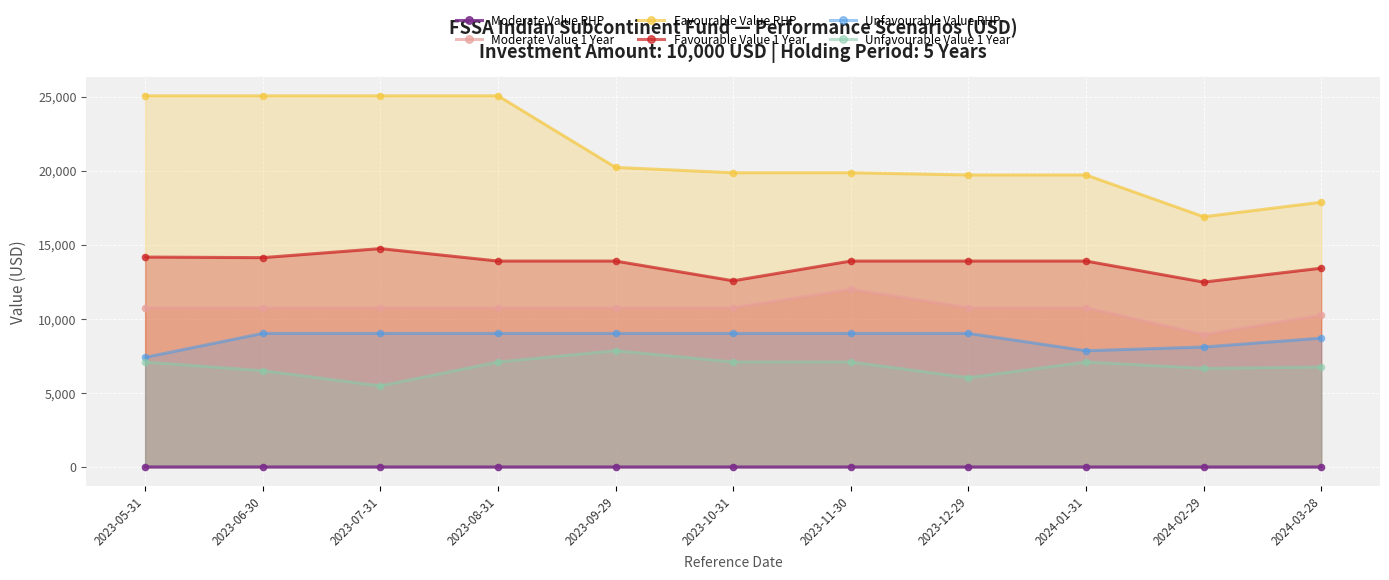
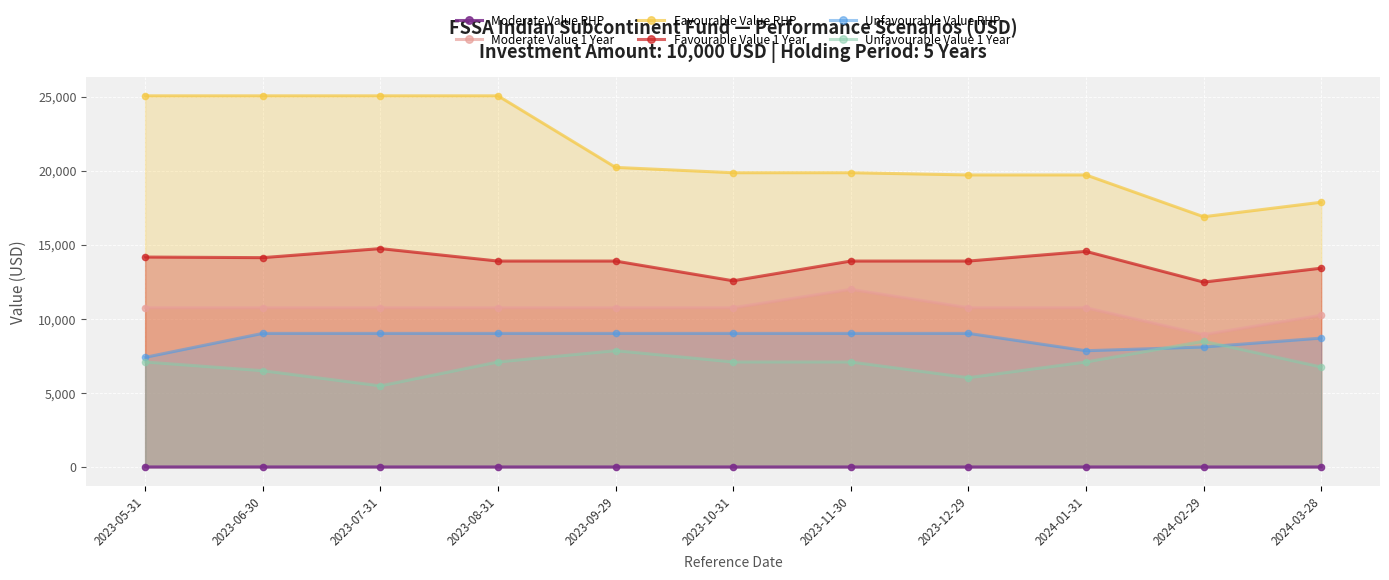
  {
    "Moderate Value RHP": {
      "2023-05-31": "0",
      "2023-06-30": "0",
      "2023-07-31": "0",
      "2023-08-31": "0",
      "2023-09-29": "0",
      "2023-10-31": "0",
      "2023-11-30": "0",
      "2023-12-29": "0",
      "2024-01-31": "0",
      "2024-02-29": "0",
      "2024-03-28": "0"
    },
    "Moderate Value 1 Year": {
      "2023-05-31": "10,800",
      "2023-06-30": "10,800",
      "2023-07-31": "10,800",
      "2023-08-31": "10,800",
      "2023-09-29": "10,800",
      "2023-10-31": "10,800",
      "2023-11-30": "12,000",
      "2023-12-29": "10,800",
      "2024-01-31": "10,800",
      "2024-02-29": "8,900",
      "2024-03-28": "10,200"
    },
    "Favourable Value RHP": {
      "2023-05-31": "25,100",
      "2023-06-30": "25,100",
      "2023-07-31": "25,100",
      "2023-08-31": "25,100",
      "2023-09-29": "20,200",
      "2023-10-31": "19,900",
      "2023-11-30": "19,900",
      "2023-12-29": "19,700",
      "2024-01-31": "19,700",
      "2024-02-29": "16,900",
      "2024-03-28": "17,900"
    },
    "Favourable Value 1 Year": {
      "2023-05-31": "14,200",
      "2023-06-30": "14,100",
      "2023-07-31": "14,700",
      "2023-08-31": "13,900",
      "2023-09-29": "13,900",
      "2023-10-31": "12,600",
      "2023-11-30": "13,900",
      "2023-12-29": "13,900",
-     "2024-01-31": "13,900",
+     "2024-01-31": "14,600",
      "2024-02-29": "12,500",
      "2024-03-28": "13,400"
    },
    "Unfavourable Value RHP": {
      "2023-05-31": "7,400",
      "2023-06-30": "9,000",
      "2023-07-31": "9,000",
      "2023-08-31": "9,000",
      "2023-09-29": "9,000",
      "2023-10-31": "9,000",
      "2023-11-30": "9,000",
      "2023-12-29": "9,000",
      "2024-01-31": "7,800",
      "2024-02-29": "8,100",
      "2024-03-28": "8,700"
    },
    "Unfavourable Value 1 Year": {
      "2023-05-31": "7,100",
      "2023-06-30": "6,500",
      "2023-07-31": "5,500",
      "2023-08-31": "7,100",
      "2023-09-29": "7,900",
      "2023-10-31": "7,100",
      "2023-11-30": "7,100",
      "2023-12-29": "6,000",
      "2024-01-31": "7,100",
-     "2024-02-29": "6,700",
+     "2024-02-29": "8,500",
      "2024-03-28": "6,800"
    }
  }
